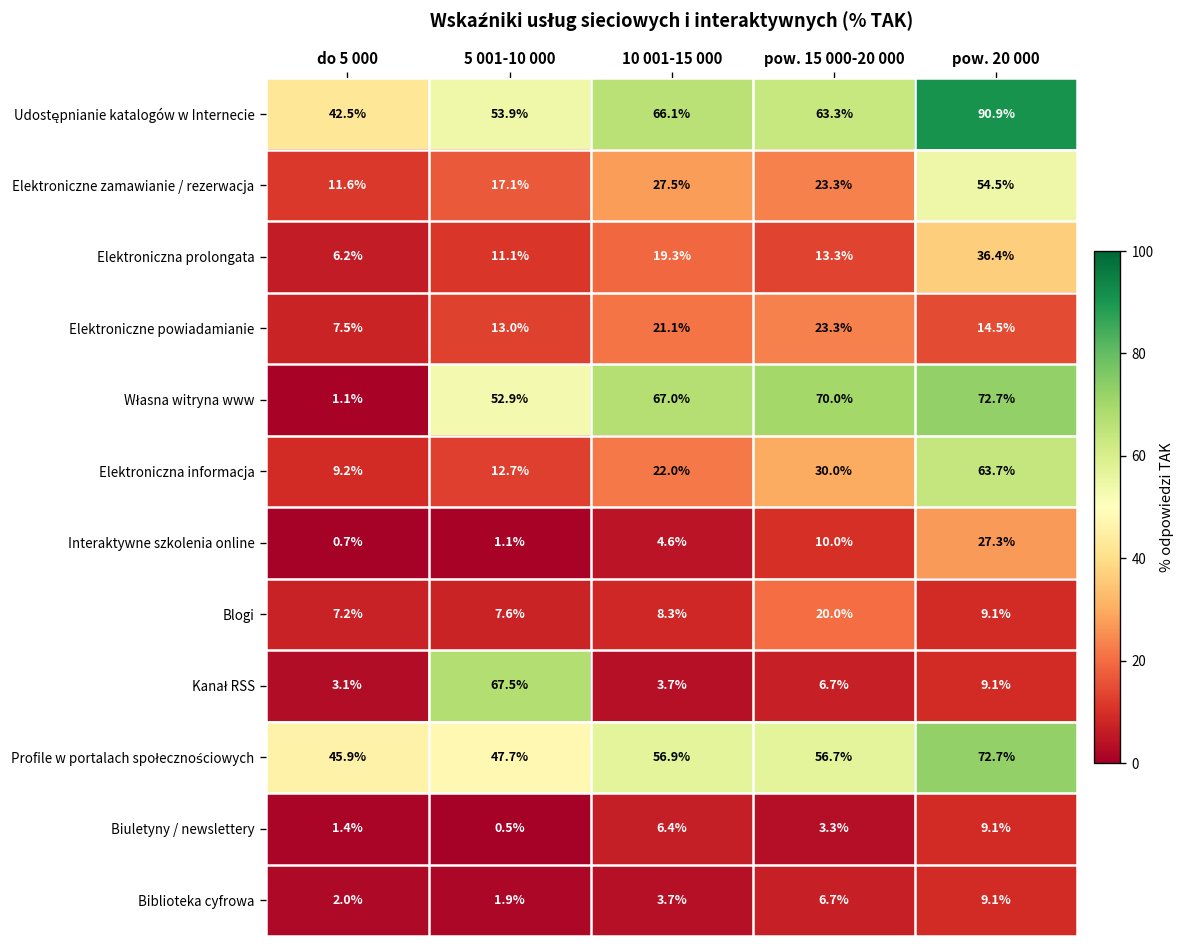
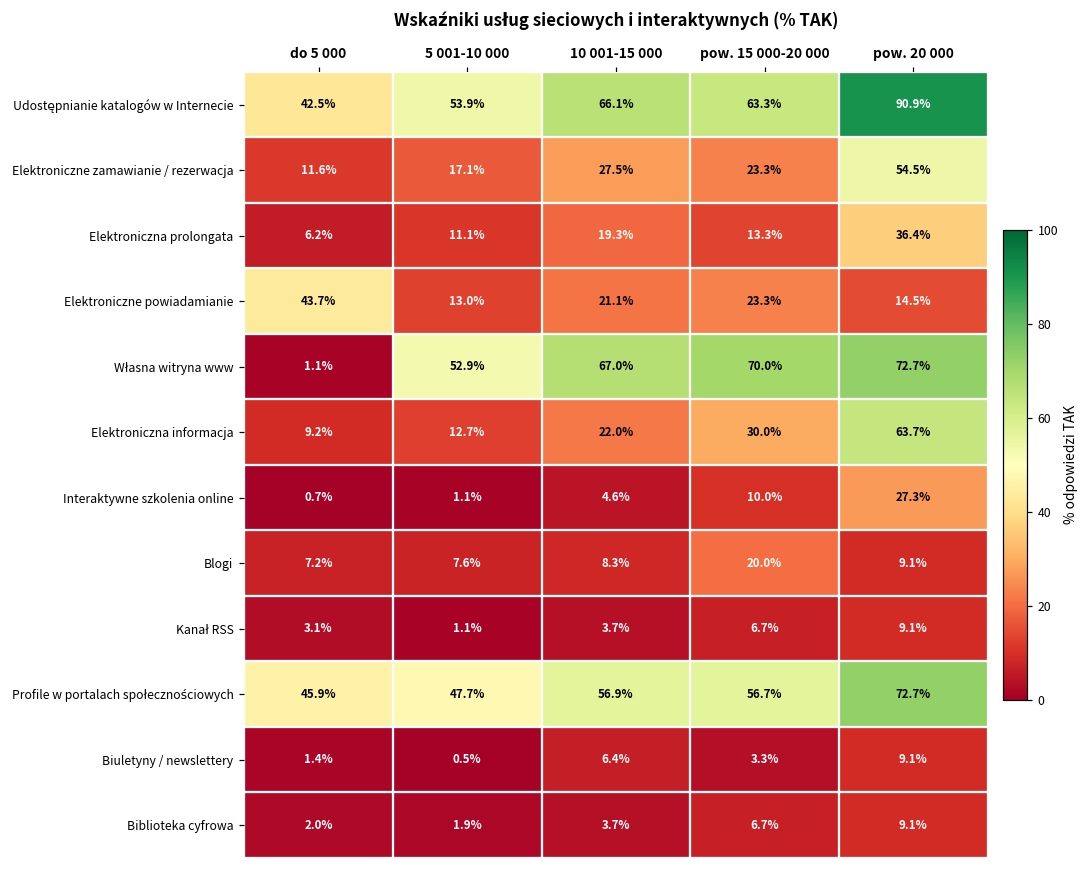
  {
    "Udostępnianie katalogów w Internecie": {
      "do 5 000": "42.5%",
      "5 001-10 000": "53.9%",
      "10 001-15 000": "66.1%",
      "pow. 15 000-20 000": "63.3%",
      "pow. 20 000": "90.9%"
    },
    "Elektroniczne zamawianie / rezerwacja": {
      "do 5 000": "11.6%",
      "5 001-10 000": "17.1%",
      "10 001-15 000": "27.5%",
      "pow. 15 000-20 000": "23.3%",
      "pow. 20 000": "54.5%"
    },
    "Elektroniczna prolongata": {
      "do 5 000": "6.2%",
      "5 001-10 000": "11.1%",
      "10 001-15 000": "19.3%",
      "pow. 15 000-20 000": "13.3%",
      "pow. 20 000": "36.4%"
    },
    "Elektroniczne powiadamianie": {
-     "do 5 000": "7.5%",
+     "do 5 000": "43.7%",
      "5 001-10 000": "13.0%",
      "10 001-15 000": "21.1%",
      "pow. 15 000-20 000": "23.3%",
      "pow. 20 000": "14.5%"
    },
    "Własna witryna www": {
      "do 5 000": "1.1%",
      "5 001-10 000": "52.9%",
      "10 001-15 000": "67.0%",
      "pow. 15 000-20 000": "70.0%",
      "pow. 20 000": "72.7%"
    },
    "Elektroniczna informacja": {
      "do 5 000": "9.2%",
      "5 001-10 000": "12.7%",
      "10 001-15 000": "22.0%",
      "pow. 15 000-20 000": "30.0%",
      "pow. 20 000": "63.7%"
    },
    "Interaktywne szkolenia online": {
      "do 5 000": "0.7%",
      "5 001-10 000": "1.1%",
      "10 001-15 000": "4.6%",
      "pow. 15 000-20 000": "10.0%",
      "pow. 20 000": "27.3%"
    },
    "Blogi": {
      "do 5 000": "7.2%",
      "5 001-10 000": "7.6%",
      "10 001-15 000": "8.3%",
      "pow. 15 000-20 000": "20.0%",
      "pow. 20 000": "9.1%"
    },
    "Kanał RSS": {
      "do 5 000": "3.1%",
-     "5 001-10 000": "67.5%",
+     "5 001-10 000": "1.1%",
      "10 001-15 000": "3.7%",
      "pow. 15 000-20 000": "6.7%",
      "pow. 20 000": "9.1%"
    },
    "Profile w portalach społecznościowych": {
      "do 5 000": "45.9%",
      "5 001-10 000": "47.7%",
      "10 001-15 000": "56.9%",
      "pow. 15 000-20 000": "56.7%",
      "pow. 20 000": "72.7%"
    },
    "Biuletyny / newslettery": {
      "do 5 000": "1.4%",
      "5 001-10 000": "0.5%",
      "10 001-15 000": "6.4%",
      "pow. 15 000-20 000": "3.3%",
      "pow. 20 000": "9.1%"
    },
    "Biblioteka cyfrowa": {
      "do 5 000": "2.0%",
      "5 001-10 000": "1.9%",
      "10 001-15 000": "3.7%",
      "pow. 15 000-20 000": "6.7%",
      "pow. 20 000": "9.1%"
    }
  }
